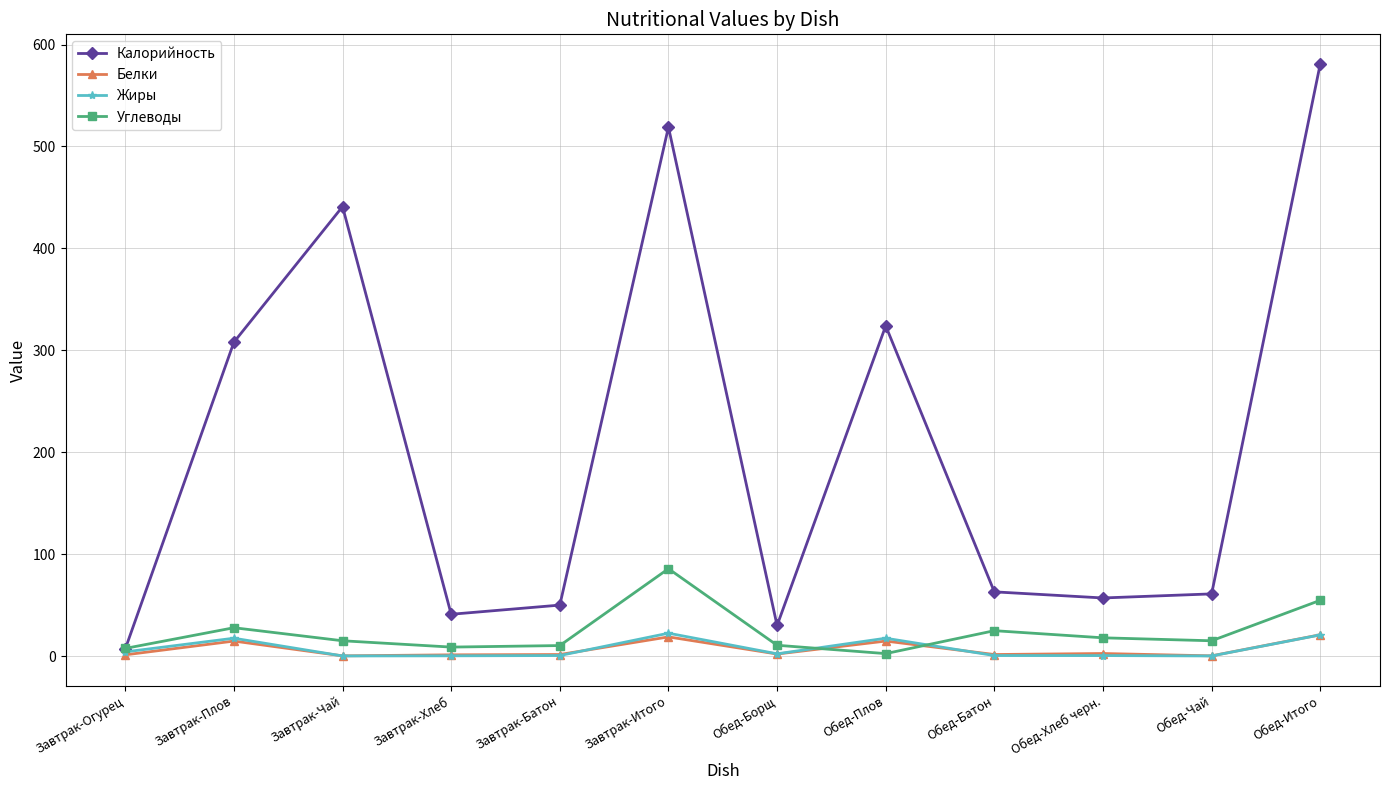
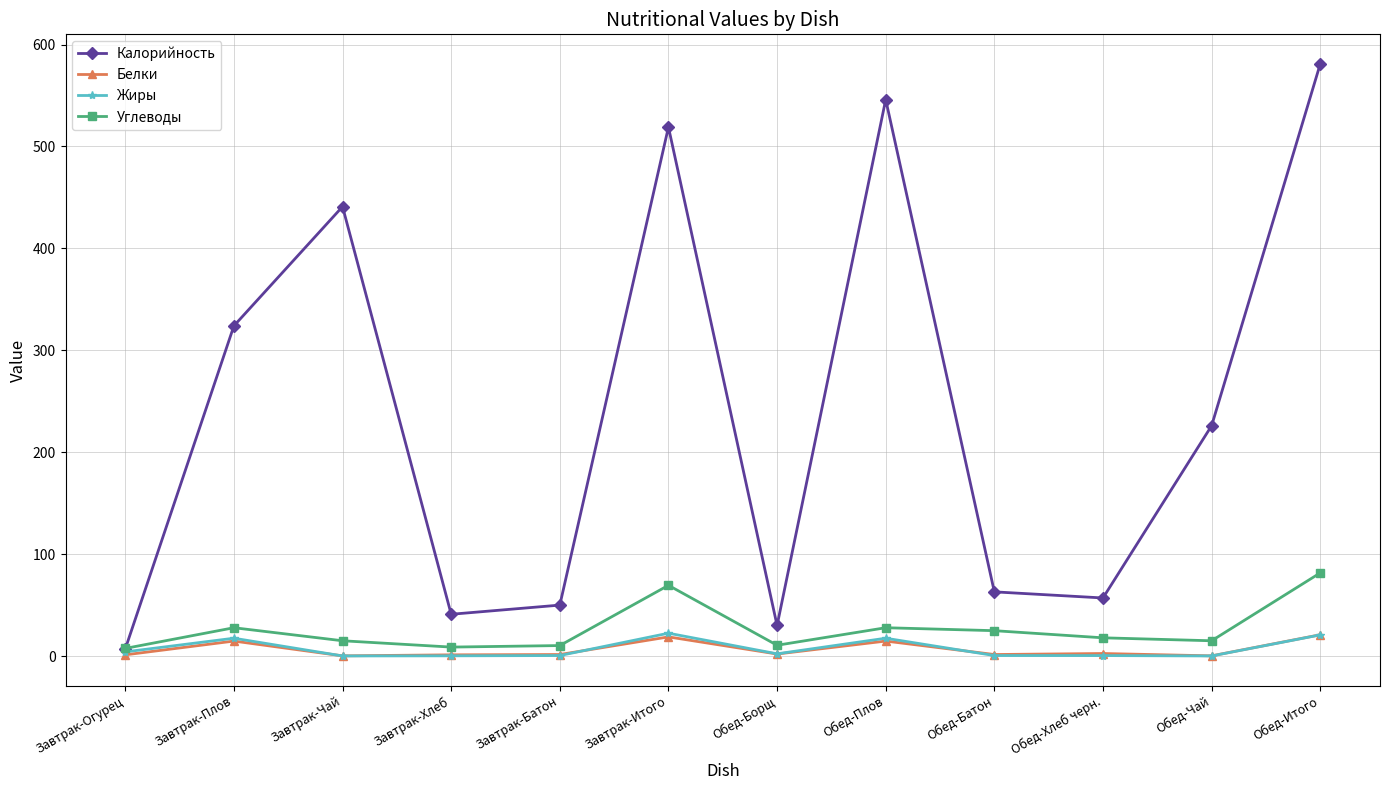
  {
    "Калорийность": {
-     "Завтрак-Плов": 308,
+     "Завтрак-Плов": 324,
      "Завтрак-Чай": 441,
      "Завтрак-Хлеб": 41,
      "Завтрак-Батон": 50,
      "Завтрак-Итого": 519,
      "Обед-Борщ": 30,
-     "Обед-Плов": 324,
+     "Обед-Плов": 546,
      "Обед-Батон": 63,
      "Обед-Хлеб черн.": 57,
-     "Обед-Чай": 61,
+     "Обед-Чай": 226,
      "Обед-Итого": 581
    },
    "Белки": {
      "Завтрак-Огурец": 1,
      "Завтрак-Плов": 15,
      "Завтрак-Итого": 19,
      "Обед-Плов": 15
    },
    "Жиры": {
      "Завтрак-Огурец": 4,
      "Завтрак-Плов": 18,
      "Завтрак-Итого": 22,
      "Обед-Плов": 18
    },
    "Углеводы": {
      "Завтрак-Плов": 28,
      "Завтрак-Чай": 15,
      "Завтрак-Хлеб": 9,
      "Завтрак-Батон": 10,
-     "Завтрак-Итого": 86,
+     "Завтрак-Итого": 69,
      "Обед-Борщ": 11,
-     "Обед-Плов": 2,
+     "Обед-Плов": 28,
      "Обед-Батон": 25,
      "Обед-Хлеб черн.": 18,
      "Обед-Чай": 15,
-     "Обед-Итого": 55
+     "Обед-Итого": 82
    }
  }
